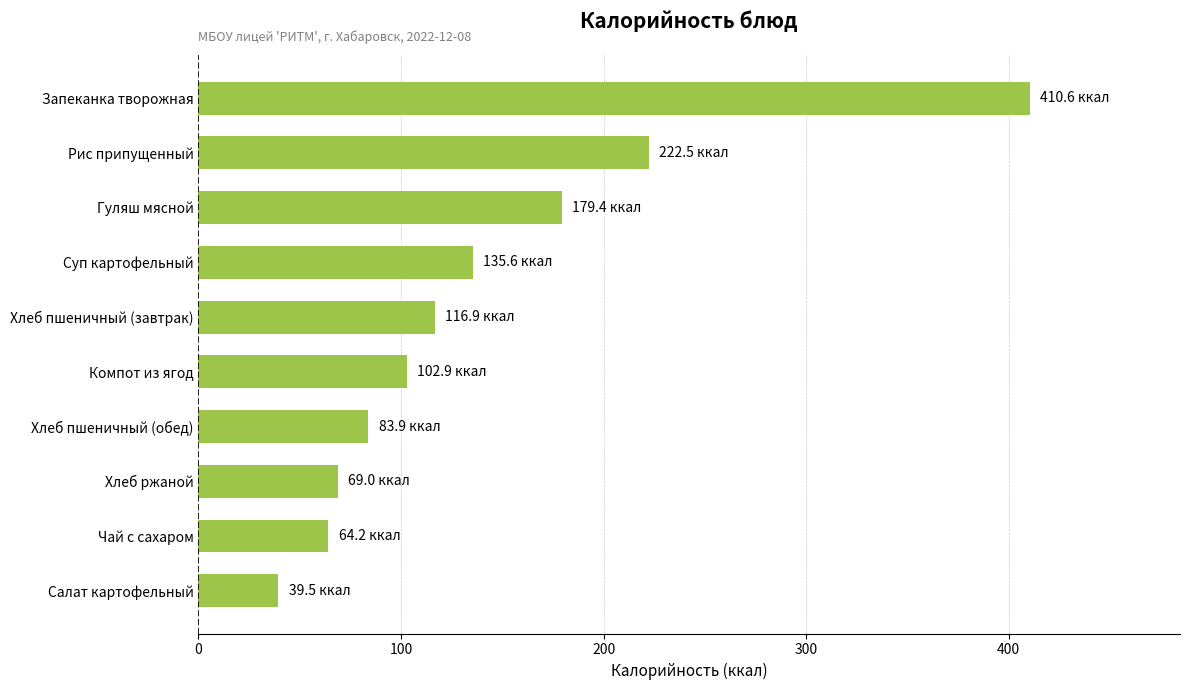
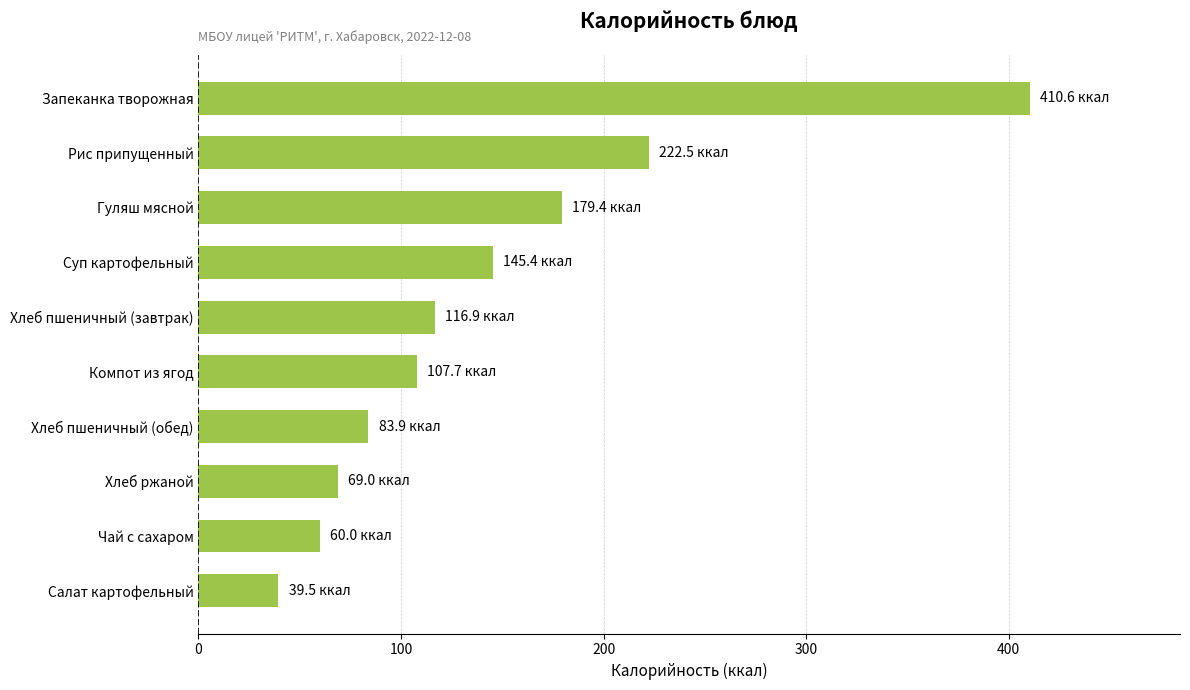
  {
    "Запеканка творожная": 410.6,
    "Рис припущенный": 222.5,
    "Гуляш мясной": 179.4,
-   "Суп картофельный": 135.6,
+   "Суп картофельный": 145.4,
    "Хлеб пшеничный (завтрак)": 116.9,
-   "Компот из ягод": 102.9,
+   "Компот из ягод": 107.7,
    "Хлеб пшеничный (обед)": 83.9,
    "Хлеб ржаной": 69.0,
-   "Чай с сахаром": 64.2,
+   "Чай с сахаром": 60.0,
    "Салат картофельный": 39.5
  }
